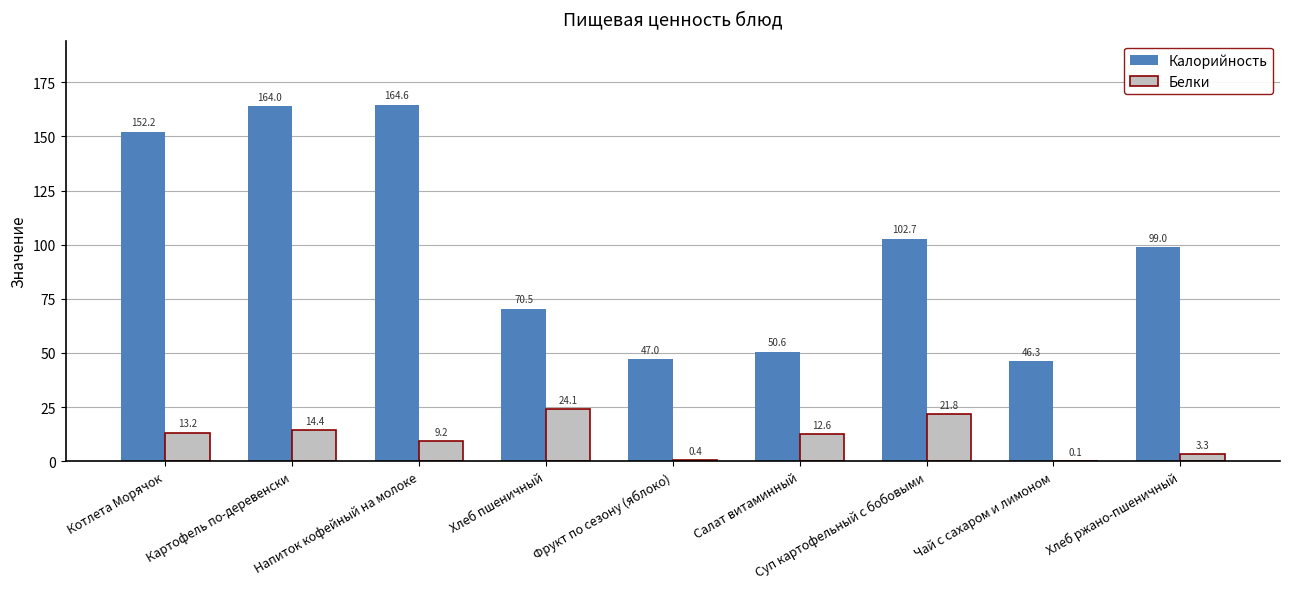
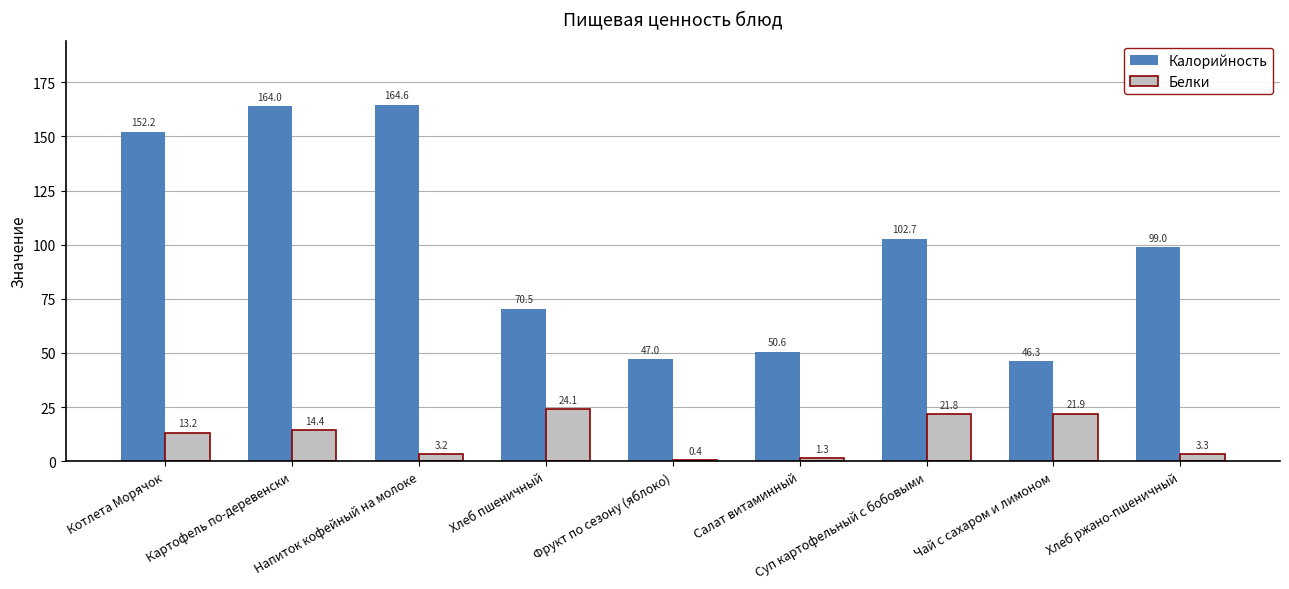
  {
    "Калорийность": {
      "Котлета Морячок": 152.2,
      "Картофель по-деревенски": 164.0,
      "Напиток кофейный на молоке": 164.6,
      "Хлеб пшеничный": 70.5,
      "Фрукт по сезону (яблоко)": 47.0,
      "Салат витаминный": 50.6,
      "Суп картофельный с бобовыми": 102.7,
      "Чай с сахаром и лимоном": 46.3,
      "Хлеб ржано-пшеничный": 99.0
    },
    "Белки": {
      "Котлета Морячок": 13.2,
      "Картофель по-деревенски": 14.4,
-     "Напиток кофейный на молоке": 9.2,
+     "Напиток кофейный на молоке": 3.2,
      "Хлеб пшеничный": 24.1,
      "Фрукт по сезону (яблоко)": 0.4,
-     "Салат витаминный": 12.6,
+     "Салат витаминный": 1.3,
      "Суп картофельный с бобовыми": 21.8,
-     "Чай с сахаром и лимоном": 0.1,
+     "Чай с сахаром и лимоном": 21.9,
      "Хлеб ржано-пшеничный": 3.3
    }
  }
